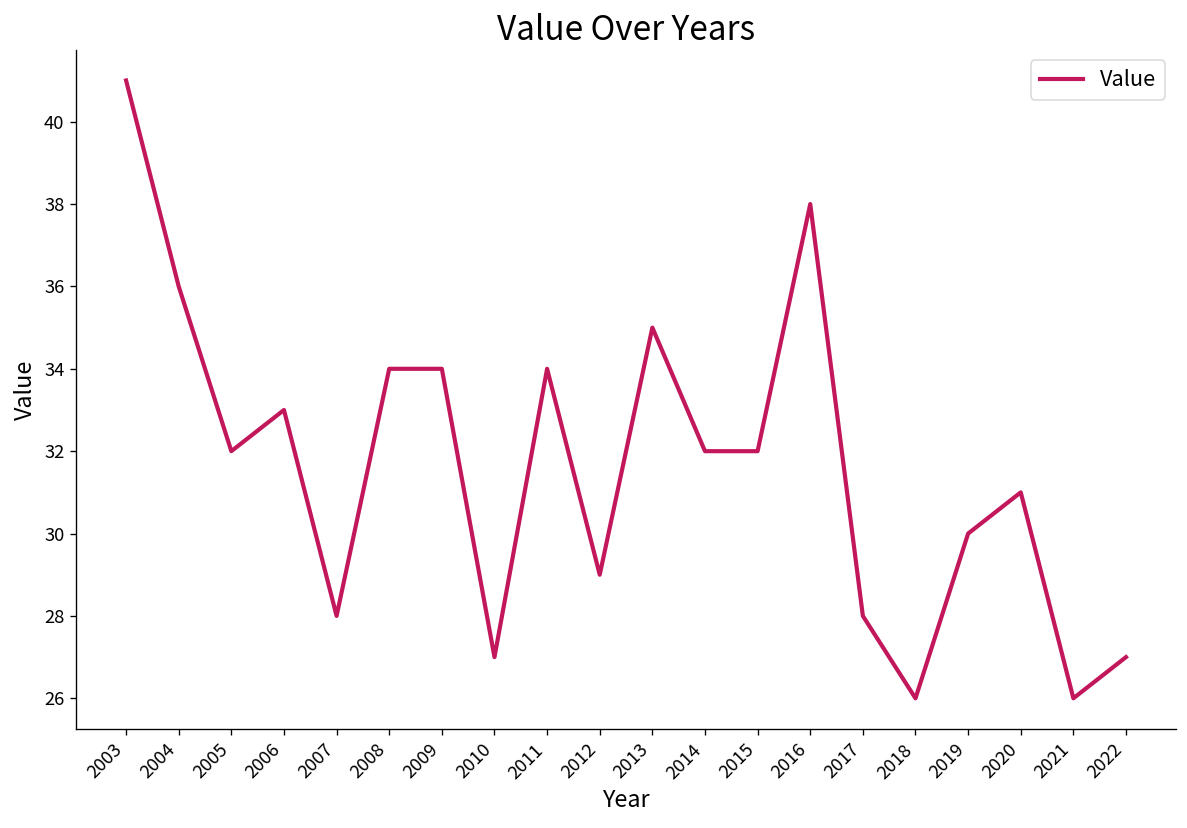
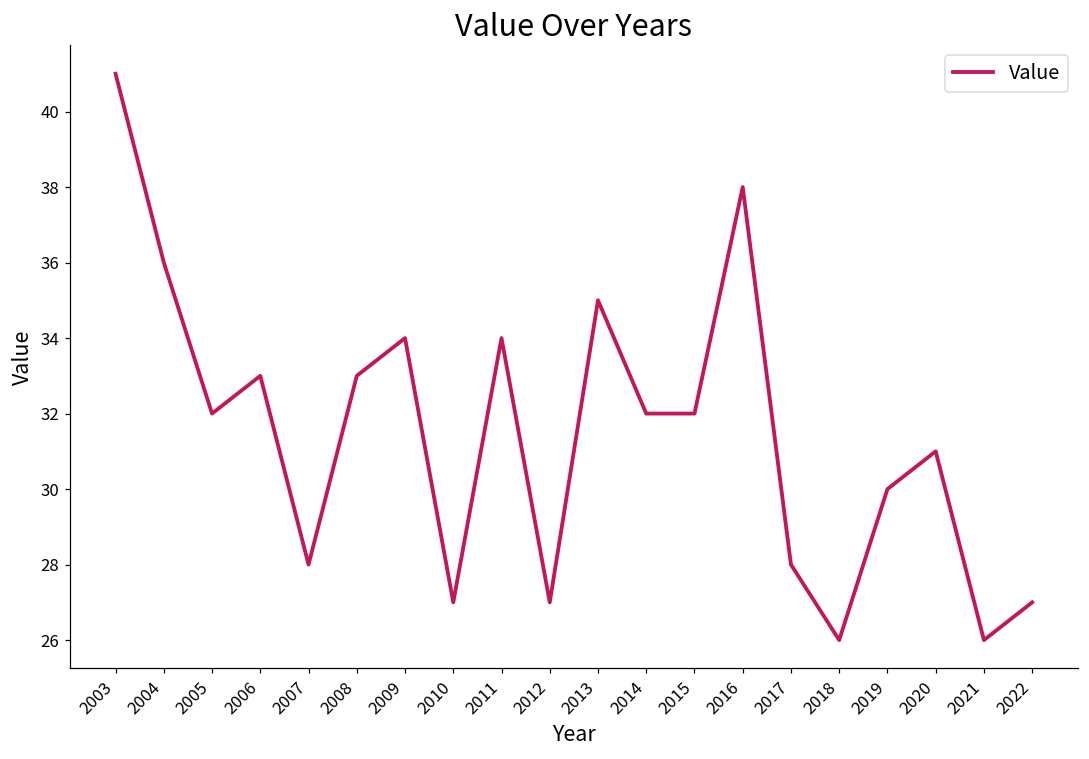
  {
    "2003": 41,
    "2004": 36,
    "2005": 32,
    "2006": 33,
    "2007": 28,
-   "2008": 34,
+   "2008": 33,
    "2009": 34,
    "2010": 27,
    "2011": 34,
-   "2012": 29,
+   "2012": 27,
    "2013": 35,
    "2014": 32,
    "2015": 32,
    "2016": 38,
    "2017": 28,
    "2018": 26,
    "2019": 30,
    "2020": 31,
    "2021": 26,
    "2022": 27
  }
